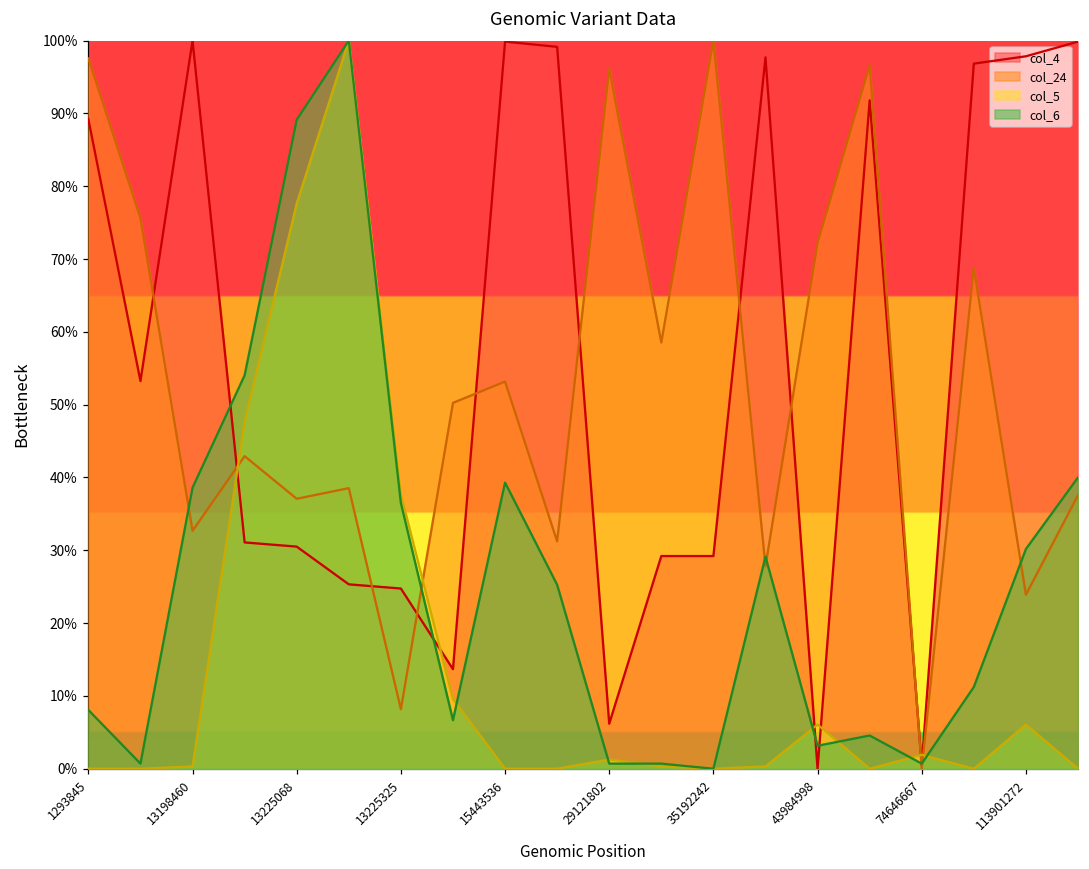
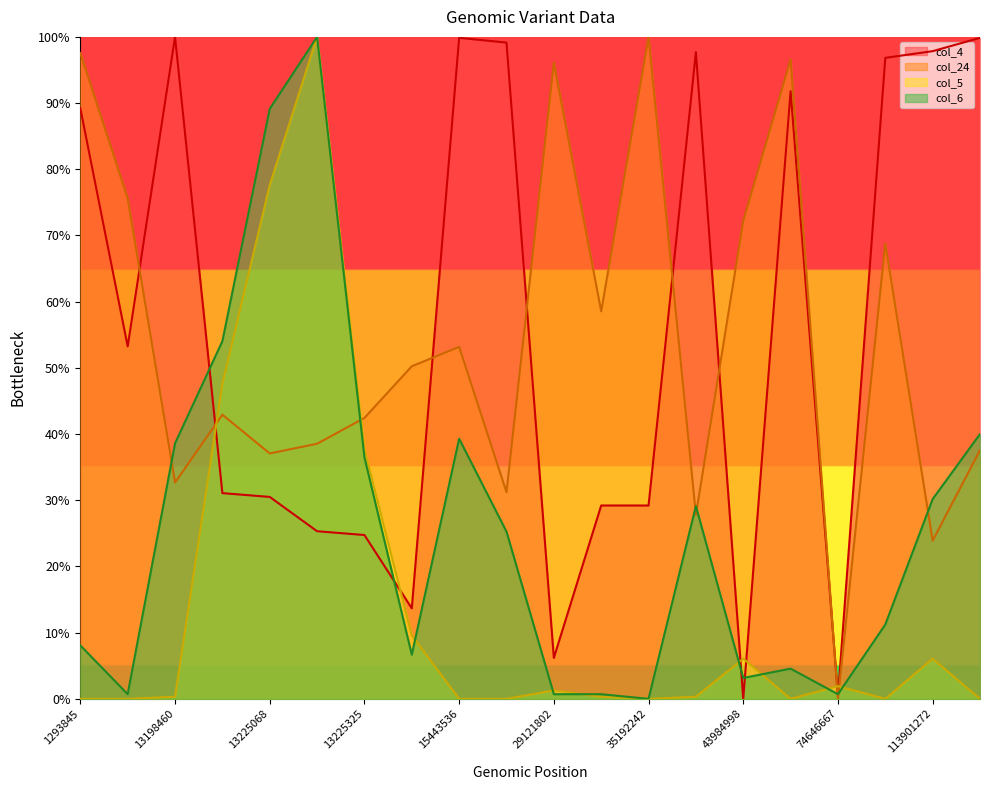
  {
    "col_4": {
      "1293845": "89%",
      "13198460": "100%",
      "13225068": "31%",
      "13225325": "25%",
      "15443536": "100%",
      "29121802": "6%",
      "35192242": "29%"
    },
    "col_24": {
      "1293845": "98%",
      "13198460": "33%",
      "13225068": "37%",
-     "13225325": "8%",
+     "13225325": "42%",
      "15443536": "53%",
      "29121802": "96%",
      "35192242": "100%",
      "43984998": "72%",
      "113901272": "24%"
    },
    "col_5": {
      "13225068": "78%",
      "13225325": "38%",
      "43984998": "6%",
      "113901272": "6%"
    },
    "col_6": {
      "1293845": "8%",
      "13198460": "39%",
      "13225068": "89%",
      "13225325": "36%",
      "15443536": "39%",
      "113901272": "30%"
    }
  }
